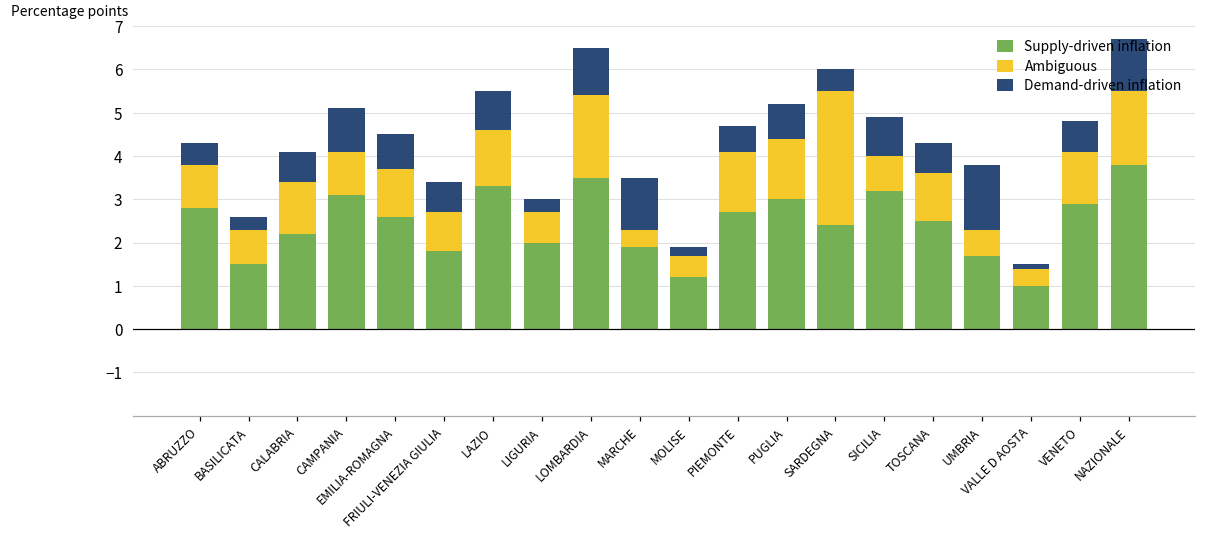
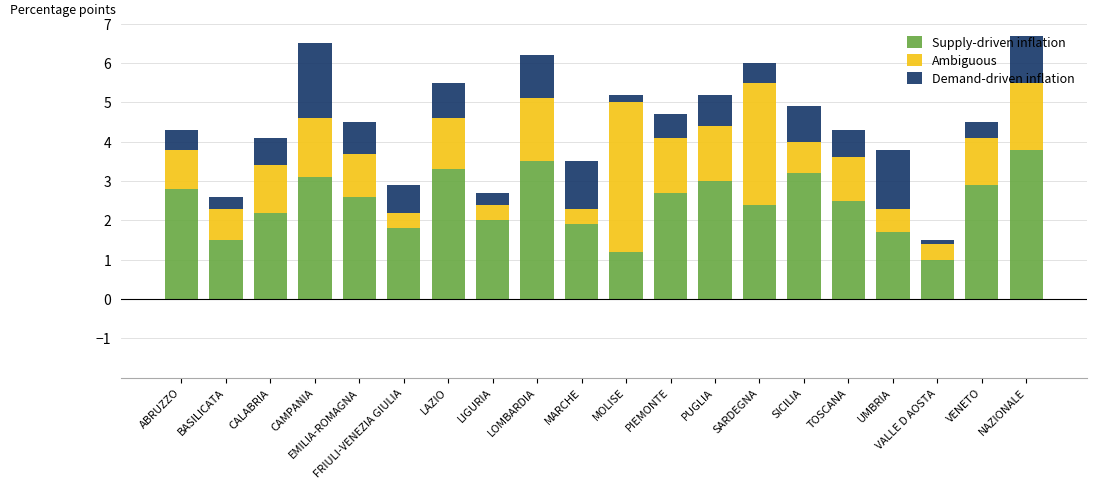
  {
    "Ambiguous": {
      "ABRUZZO": 1.0,
      "BASILICATA": 0.8,
      "CALABRIA": 1.2,
-     "CAMPANIA": 1.0,
+     "CAMPANIA": 1.5,
      "EMILIA-ROMAGNA": 1.1,
-     "FRIULI-VENEZIA GIULIA": 0.9,
+     "FRIULI-VENEZIA GIULIA": 0.4,
      "LAZIO": 1.3,
-     "LIGURIA": 0.7,
-     "LOMBARDIA": 1.9,
+     "LIGURIA": 0.4,
+     "LOMBARDIA": 1.6,
      "MARCHE": 0.4,
-     "MOLISE": 0.5,
+     "MOLISE": 3.8,
      "PIEMONTE": 1.4,
      "PUGLIA": 1.4,
      "SARDEGNA": 3.1,
      "SICILIA": 0.8,
      "TOSCANA": 1.1,
      "UMBRIA": 0.6,
      "VALLE D AOSTA": 0.4,
      "VENETO": 1.2,
      "NAZIONALE": 1.7
    },
    "Demand-driven inflation": {
      "ABRUZZO": 0.5,
      "BASILICATA": 0.3,
      "CALABRIA": 0.7,
-     "CAMPANIA": 1.0,
+     "CAMPANIA": 1.9,
      "EMILIA-ROMAGNA": 0.8,
      "FRIULI-VENEZIA GIULIA": 0.7,
      "LAZIO": 0.9,
      "LIGURIA": 0.3,
      "LOMBARDIA": 1.1,
      "MARCHE": 1.2,
      "MOLISE": 0.2,
      "PIEMONTE": 0.6,
      "PUGLIA": 0.8,
      "SARDEGNA": 0.5,
      "SICILIA": 0.9,
      "TOSCANA": 0.7,
      "UMBRIA": 1.5,
      "VALLE D AOSTA": 0.1,
-     "VENETO": 0.7,
+     "VENETO": 0.4,
      "NAZIONALE": 1.2
    }
  }
